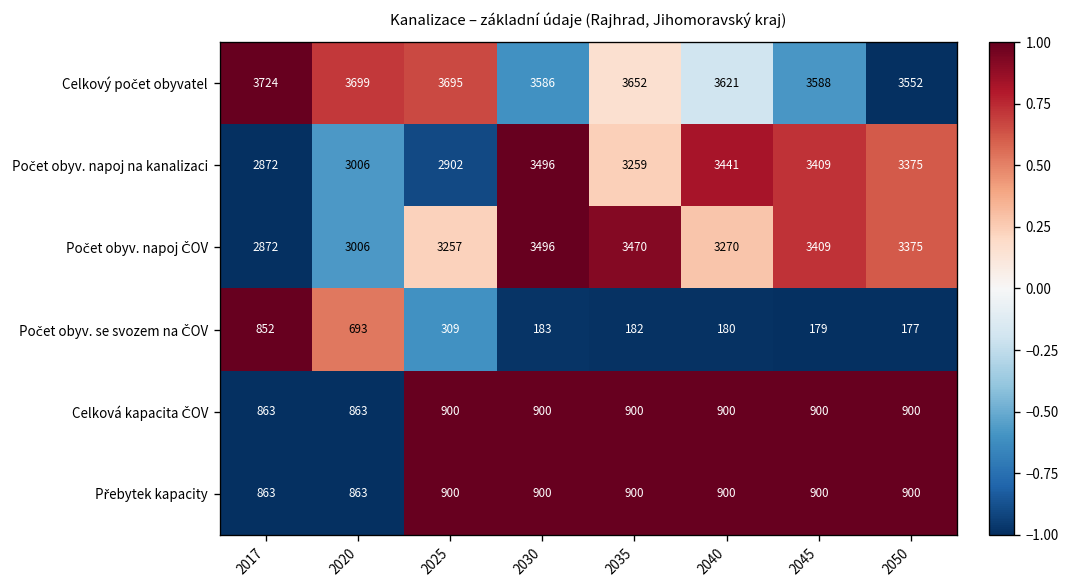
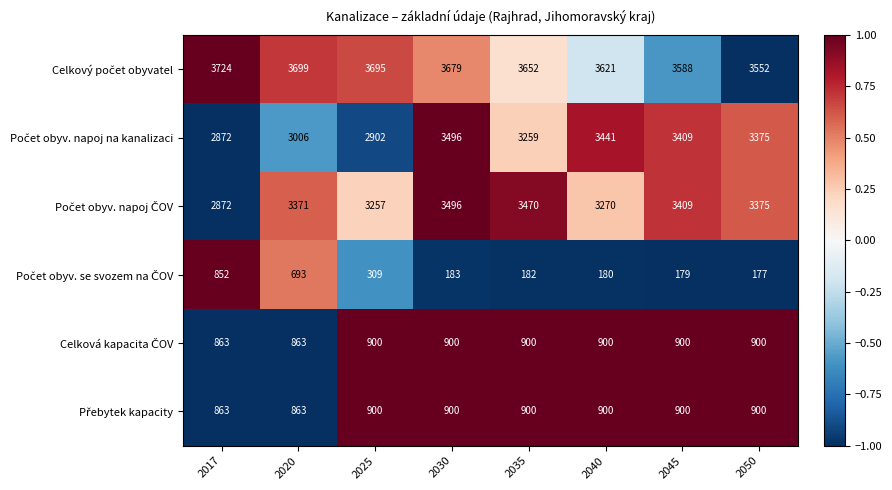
  {
    "Celkový počet obyvatel": {
      "2017": 3724,
      "2020": 3699,
      "2025": 3695,
-     "2030": 3586,
+     "2030": 3679,
      "2035": 3652,
      "2040": 3621,
      "2045": 3588,
      "2050": 3552
    },
    "Počet obyv. napoj na kanalizaci": {
      "2017": 2872,
      "2020": 3006,
      "2025": 2902,
      "2030": 3496,
      "2035": 3259,
      "2040": 3441,
      "2045": 3409,
      "2050": 3375
    },
    "Počet obyv. napoj ČOV": {
      "2017": 2872,
-     "2020": 3006,
+     "2020": 3371,
      "2025": 3257,
      "2030": 3496,
      "2035": 3470,
      "2040": 3270,
      "2045": 3409,
      "2050": 3375
    },
    "Počet obyv. se svozem na ČOV": {
      "2017": 852,
      "2020": 693,
      "2025": 309,
      "2030": 183,
      "2035": 182,
      "2040": 180,
      "2045": 179,
      "2050": 177
    },
    "Celková kapacita ČOV": {
      "2017": 863,
      "2020": 863,
      "2025": 900,
      "2030": 900,
      "2035": 900,
      "2040": 900,
      "2045": 900,
      "2050": 900
    },
    "Přebytek kapacity": {
      "2017": 863,
      "2020": 863,
      "2025": 900,
      "2030": 900,
      "2035": 900,
      "2040": 900,
      "2045": 900,
      "2050": 900
    }
  }
